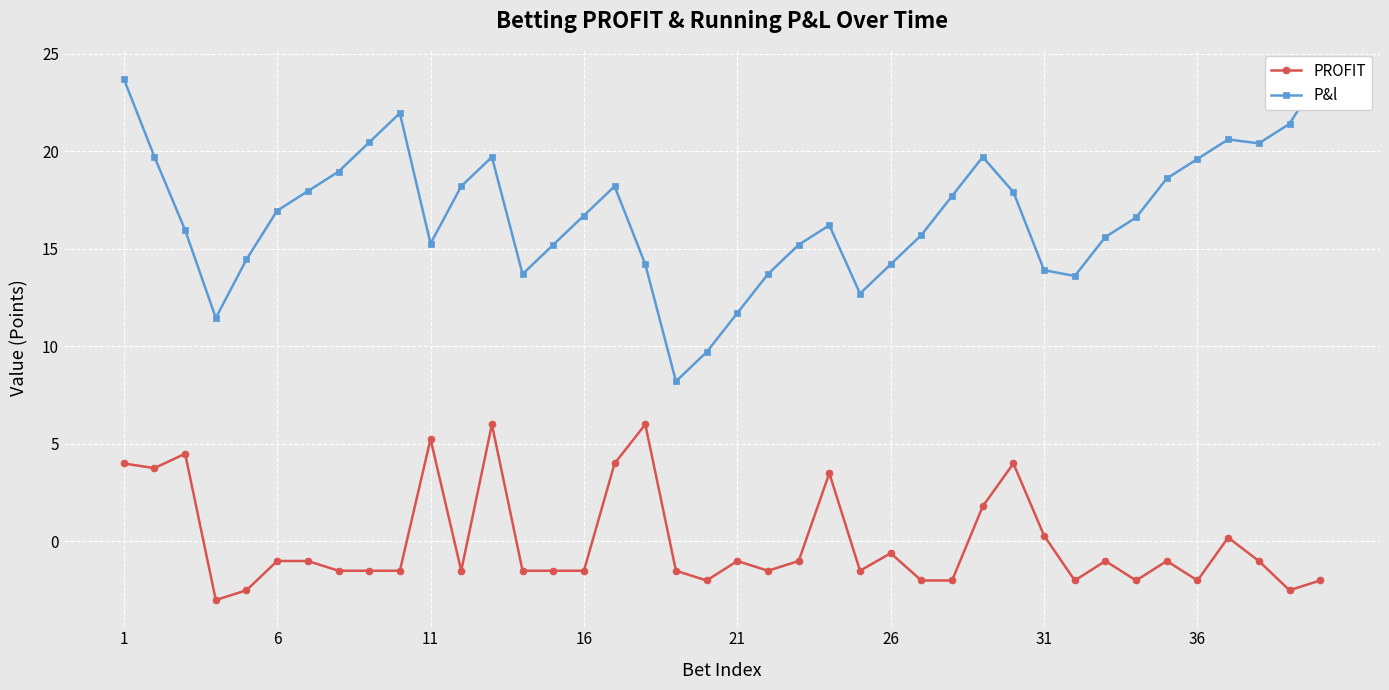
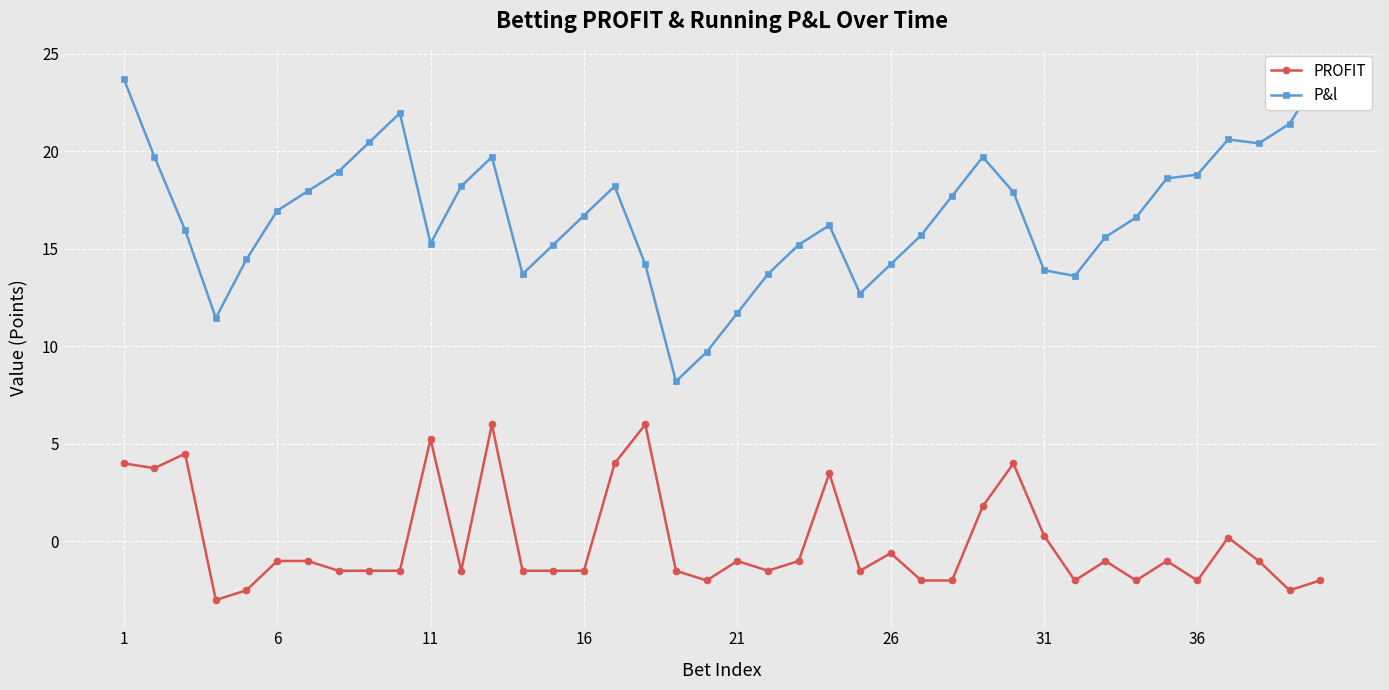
  {
    "PROFIT": {
      "1": 4.0,
      "6": -1.0,
      "11": 5.3,
      "16": -1.5,
      "21": -1.0,
      "26": -0.6,
      "31": 0.3,
      "36": -2.0
    },
    "P&l": {
      "1": 23.7,
      "6": 17.0,
      "11": 15.3,
      "16": 16.7,
      "21": 11.7,
      "26": 14.2,
      "31": 13.9,
-     "36": 19.6
+     "36": 18.8
    }
  }
